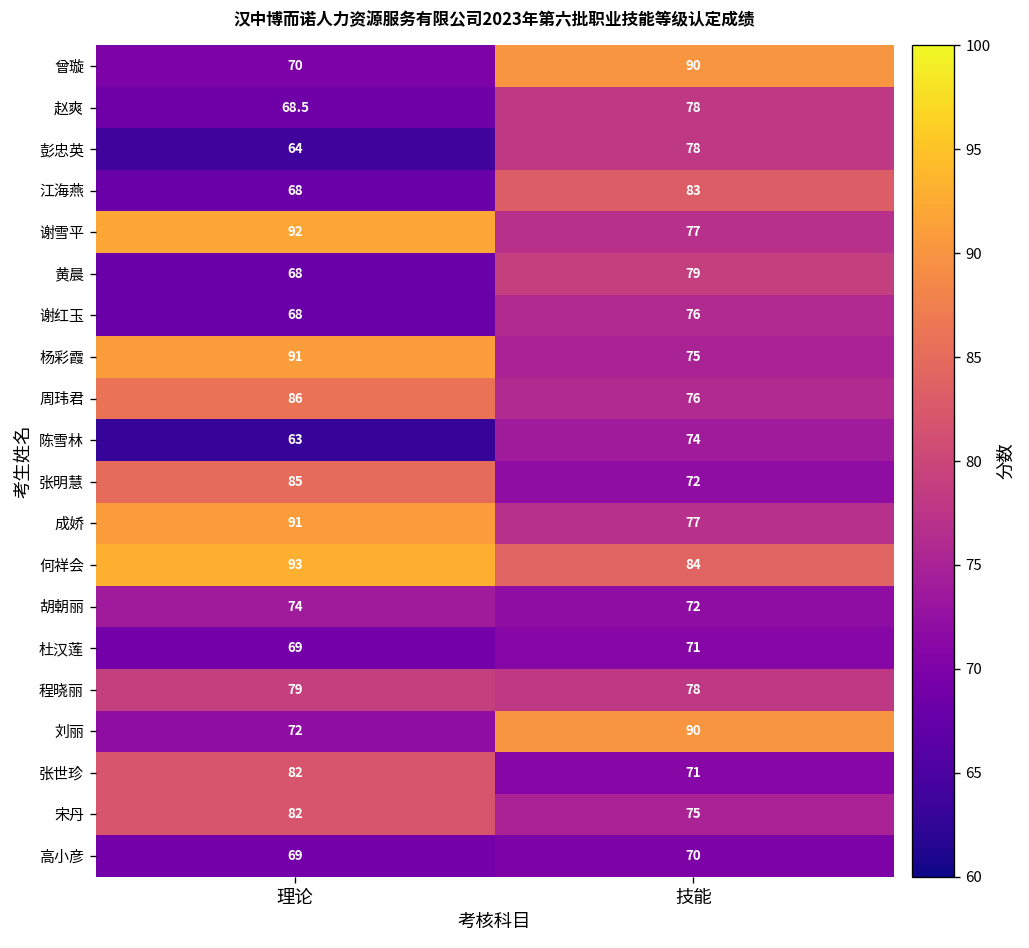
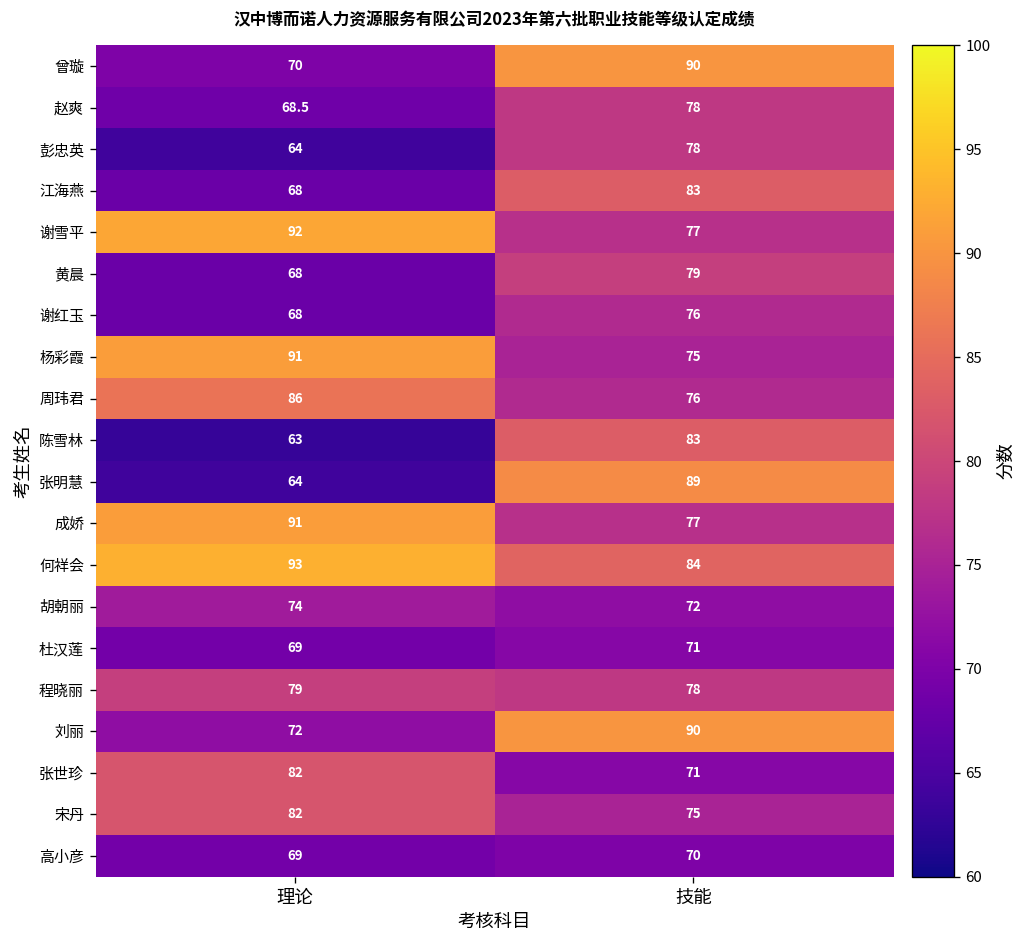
  {
    "曾璇": {
      "理论": 70,
      "技能": 90
    },
    "赵爽": {
      "理论": 68.5,
      "技能": 78
    },
    "彭忠英": {
      "理论": 64,
      "技能": 78
    },
    "江海燕": {
      "理论": 68,
      "技能": 83
    },
    "谢雪平": {
      "理论": 92,
      "技能": 77
    },
    "黄晨": {
      "理论": 68,
      "技能": 79
    },
    "谢红玉": {
      "理论": 68,
      "技能": 76
    },
    "杨彩霞": {
      "理论": 91,
      "技能": 75
    },
    "周玮君": {
      "理论": 86,
      "技能": 76
    },
    "陈雪林": {
      "理论": 63,
-     "技能": 74
+     "技能": 83
    },
    "张明慧": {
-     "理论": 85,
-     "技能": 72
+     "理论": 64,
+     "技能": 89
    },
    "成娇": {
      "理论": 91,
      "技能": 77
    },
    "何祥会": {
      "理论": 93,
      "技能": 84
    },
    "胡朝丽": {
      "理论": 74,
      "技能": 72
    },
    "杜汉莲": {
      "理论": 69,
      "技能": 71
    },
    "程晓丽": {
      "理论": 79,
      "技能": 78
    },
    "刘丽": {
      "理论": 72,
      "技能": 90
    },
    "张世珍": {
      "理论": 82,
      "技能": 71
    },
    "宋丹": {
      "理论": 82,
      "技能": 75
    },
    "高小彦": {
      "理论": 69,
      "技能": 70
    }
  }
